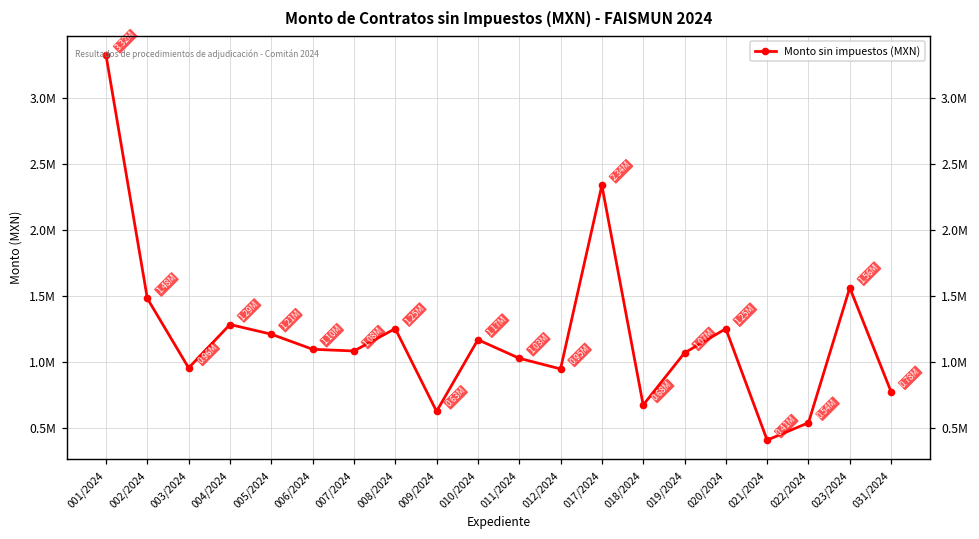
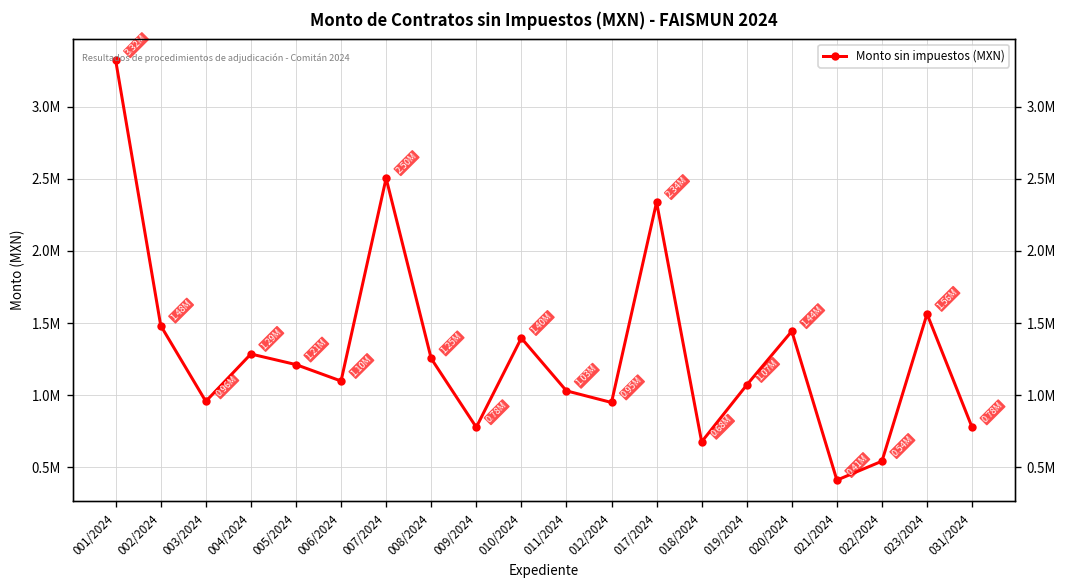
  {
-   "007/2024": "1.08M",
-   "009/2024": "0.63M",
-   "010/2024": "1.17M",
-   "020/2024": "1.25M"
+   "007/2024": "2.50M",
+   "009/2024": "0.78M",
+   "010/2024": "1.40M",
+   "020/2024": "1.44M"
  }
